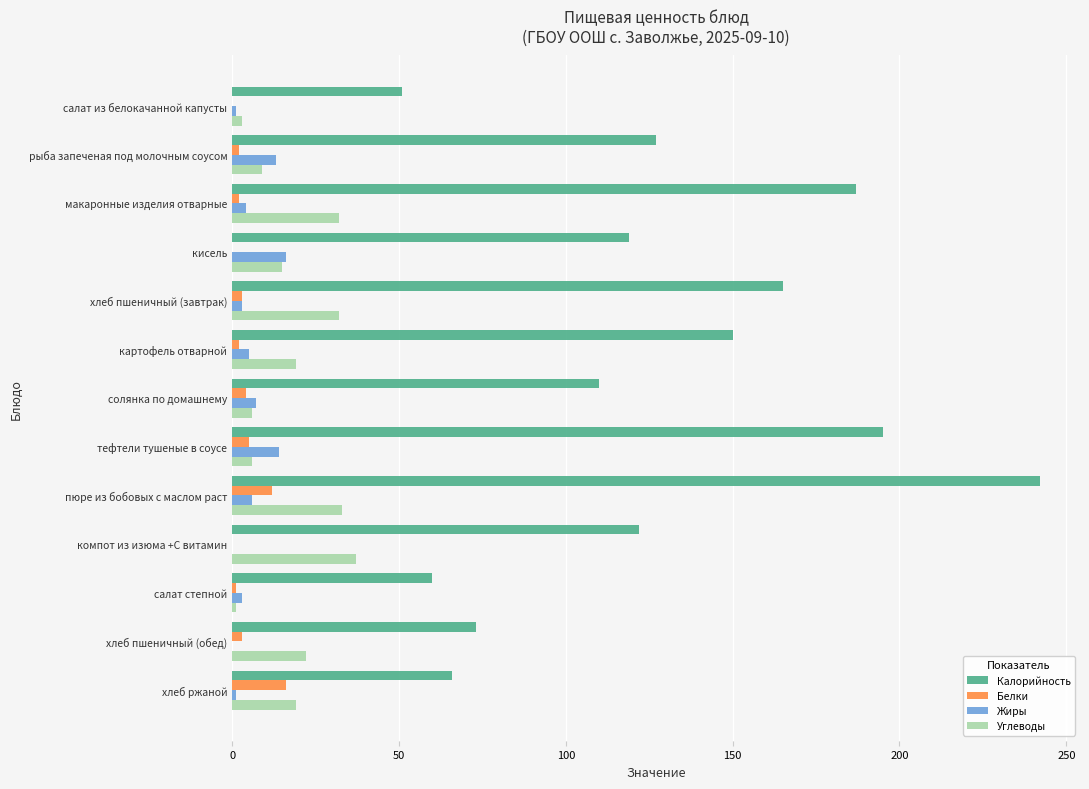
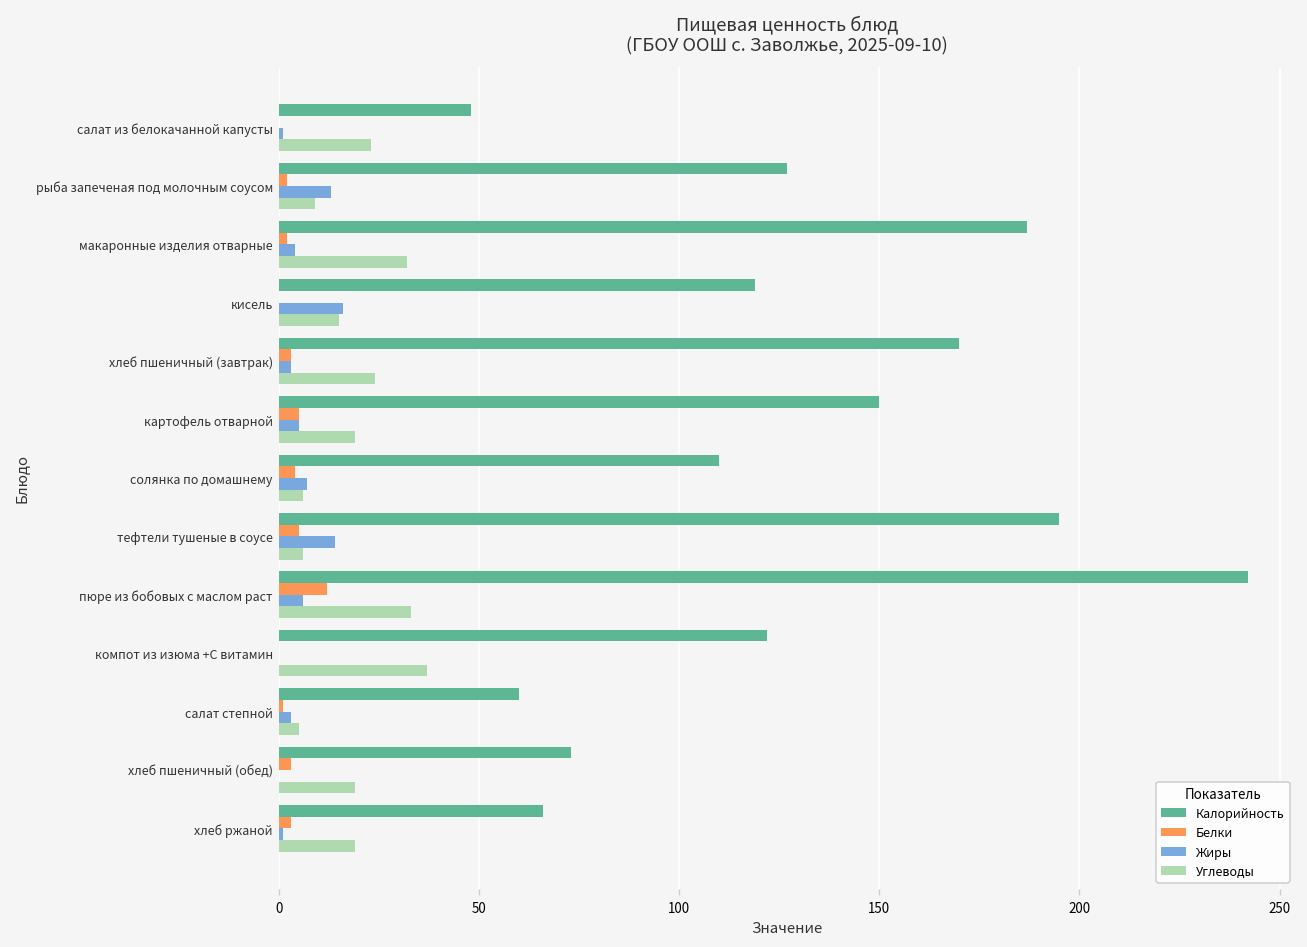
  {
    "Калорийность": {
-     "салат из белокачанной капусты": 51,
+     "салат из белокачанной капусты": 48,
      "рыба запеченая под молочным соусом": 127,
      "макаронные изделия отварные": 187,
      "кисель": 119,
-     "хлеб пшеничный (завтрак)": 165,
+     "хлеб пшеничный (завтрак)": 170,
      "картофель отварной": 150,
      "солянка по домашнему": 110,
      "тефтели тушеные в соусе": 195,
      "пюре из бобовых с маслом раст": 242,
      "компот из изюма +С витамин": 122,
      "салат степной": 60,
      "хлеб пшеничный (обед)": 73,
      "хлеб ржаной": 66
    },
    "Белки": {
      "салат из белокачанной капусты": 0,
      "рыба запеченая под молочным соусом": 2,
      "макаронные изделия отварные": 2,
      "кисель": 0,
      "хлеб пшеничный (завтрак)": 3,
-     "картофель отварной": 2,
+     "картофель отварной": 5,
      "солянка по домашнему": 4,
      "тефтели тушеные в соусе": 5,
      "пюре из бобовых с маслом раст": 12,
      "компот из изюма +С витамин": 0,
      "салат степной": 1,
      "хлеб пшеничный (обед)": 3,
-     "хлеб ржаной": 16
+     "хлеб ржаной": 3
    },
    "Жиры": {
      "салат из белокачанной капусты": 1,
      "рыба запеченая под молочным соусом": 13,
      "макаронные изделия отварные": 4,
      "кисель": 16,
      "хлеб пшеничный (завтрак)": 3,
      "картофель отварной": 5,
      "солянка по домашнему": 7,
      "тефтели тушеные в соусе": 14,
      "пюре из бобовых с маслом раст": 6,
      "компот из изюма +С витамин": 0,
      "салат степной": 3,
      "хлеб пшеничный (обед)": 0,
      "хлеб ржаной": 1
    },
    "Углеводы": {
-     "салат из белокачанной капусты": 3,
+     "салат из белокачанной капусты": 23,
      "рыба запеченая под молочным соусом": 9,
      "макаронные изделия отварные": 32,
      "кисель": 15,
-     "хлеб пшеничный (завтрак)": 32,
+     "хлеб пшеничный (завтрак)": 24,
      "картофель отварной": 19,
      "солянка по домашнему": 6,
      "тефтели тушеные в соусе": 6,
      "пюре из бобовых с маслом раст": 33,
      "компот из изюма +С витамин": 37,
-     "салат степной": 1,
-     "хлеб пшеничный (обед)": 22,
+     "салат степной": 5,
+     "хлеб пшеничный (обед)": 19,
      "хлеб ржаной": 19
    }
  }
